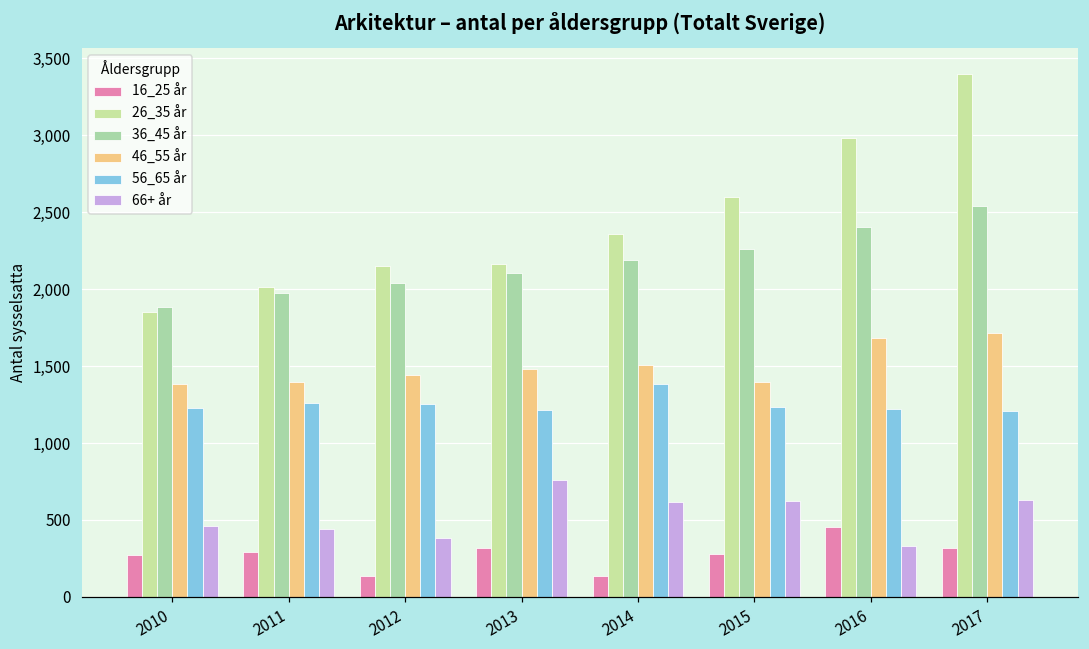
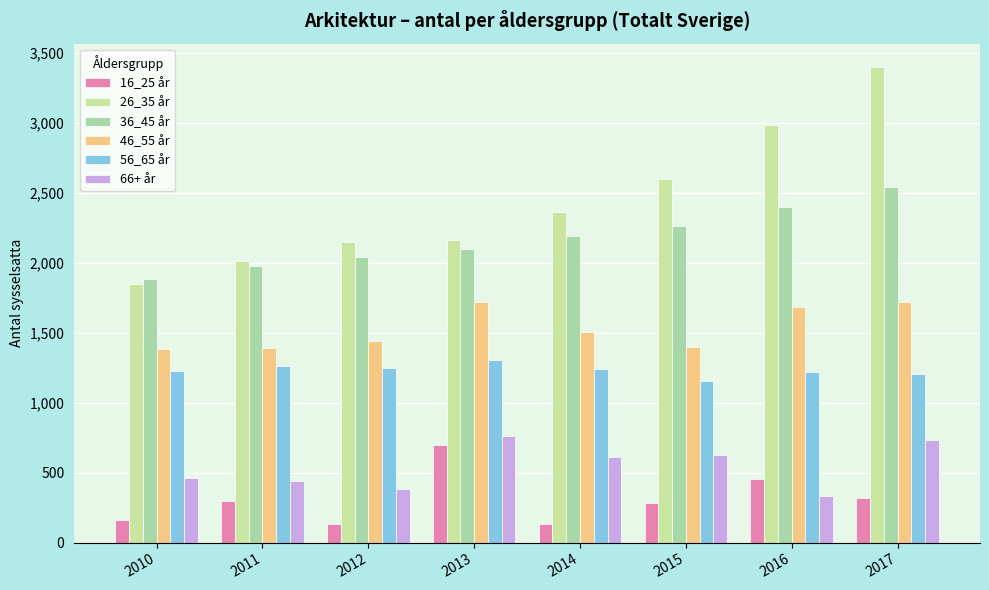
  {
    "16_25 år": {
-     "2010": "270",
+     "2010": "160",
      "2011": "300",
      "2012": "140",
-     "2013": "320",
+     "2013": "700",
      "2014": "130",
      "2015": "280",
      "2016": "460",
      "2017": "320"
    },
    "46_55 år": {
      "2010": "1,390",
      "2011": "1,400",
      "2012": "1,440",
-     "2013": "1,480",
+     "2013": "1,720",
      "2014": "1,510",
      "2015": "1,400",
      "2016": "1,680",
      "2017": "1,720"
    },
    "56_65 år": {
      "2010": "1,230",
      "2011": "1,260",
      "2012": "1,250",
-     "2013": "1,220",
-     "2014": "1,390",
-     "2015": "1,230",
+     "2013": "1,310",
+     "2014": "1,240",
+     "2015": "1,160",
      "2016": "1,220",
      "2017": "1,210"
    },
    "66+ år": {
      "2010": "460",
      "2011": "440",
      "2012": "380",
      "2013": "760",
      "2014": "610",
      "2015": "630",
      "2016": "330",
-     "2017": "630"
+     "2017": "730"
    }
  }
